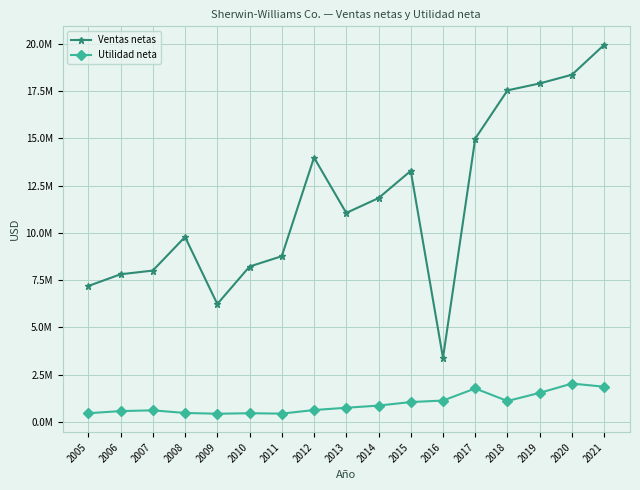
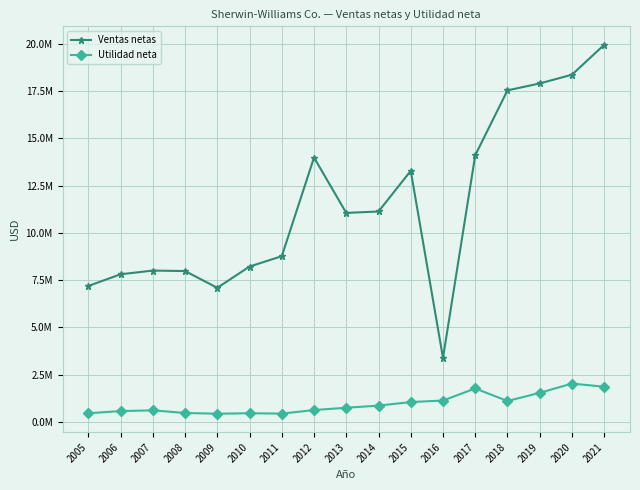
  {
    "Ventas netas": {
      "2005": 7200000,
      "2006": 7800000,
      "2007": 8000000,
-     "2008": 9800000,
-     "2009": 6200000,
+     "2008": 8000000,
+     "2009": 7100000,
      "2010": 8200000,
      "2011": 8800000,
      "2012": 14000000,
      "2013": 11100000,
-     "2014": 11800000,
+     "2014": 11100000,
      "2015": 13300000,
      "2016": 3400000,
-     "2017": 15000000,
+     "2017": 14100000,
      "2018": 17500000,
      "2019": 17900000,
      "2020": 18400000,
      "2021": 19900000
    },
    "Utilidad neta": {
      "2005": 500000,
      "2006": 600000,
      "2007": 600000,
      "2008": 500000,
      "2009": 400000,
      "2010": 500000,
      "2011": 400000,
      "2012": 600000,
      "2013": 800000,
      "2014": 900000,
      "2015": 1100000,
      "2016": 1100000,
      "2017": 1800000,
      "2018": 1100000,
      "2019": 1500000,
      "2020": 2000000,
      "2021": 1900000
    }
  }
